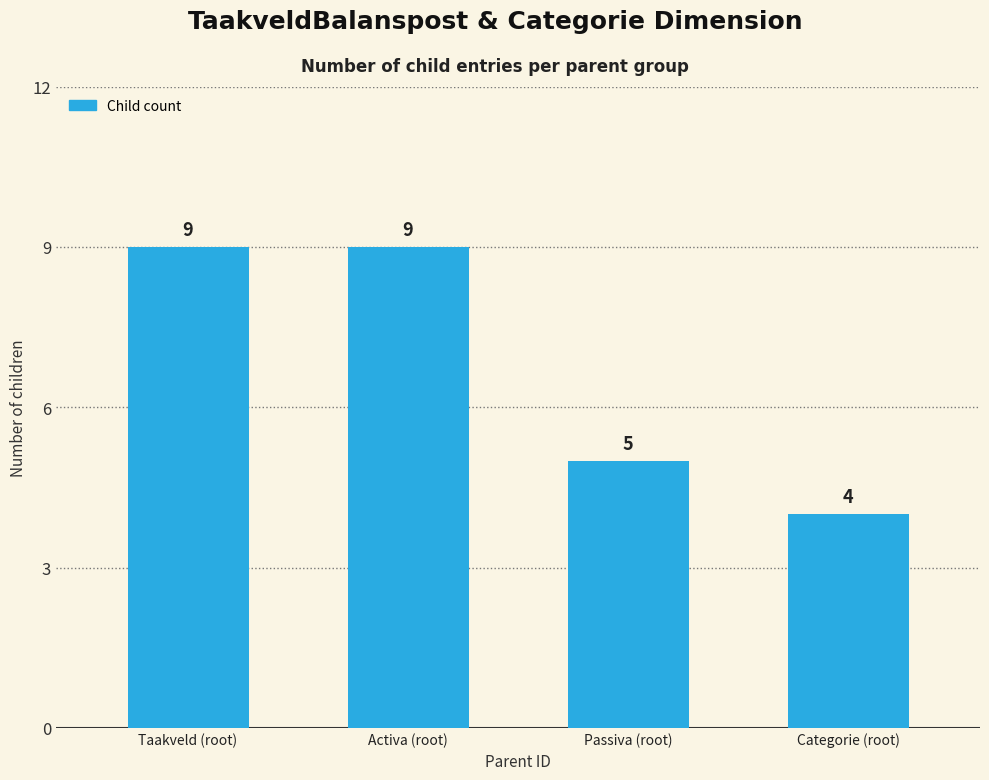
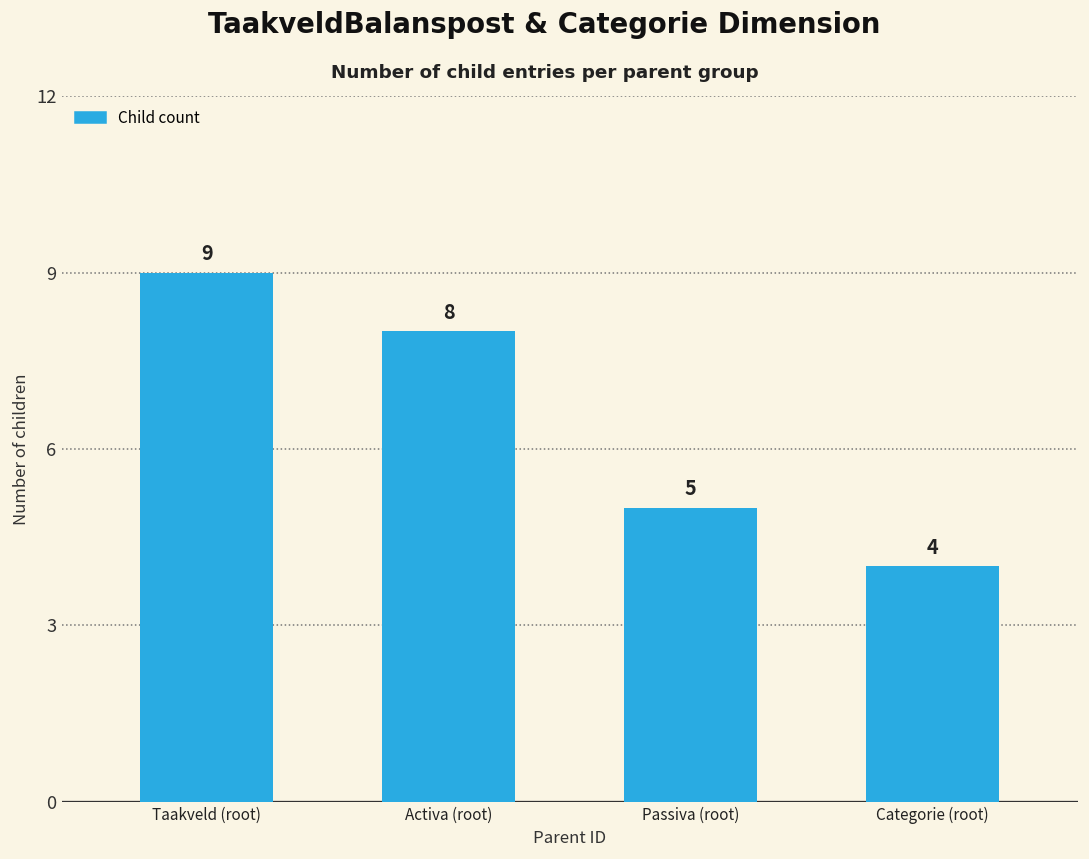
  {
    "Taakveld (root)": 9,
-   "Activa (root)": 9,
+   "Activa (root)": 8,
    "Passiva (root)": 5,
    "Categorie (root)": 4
  }
